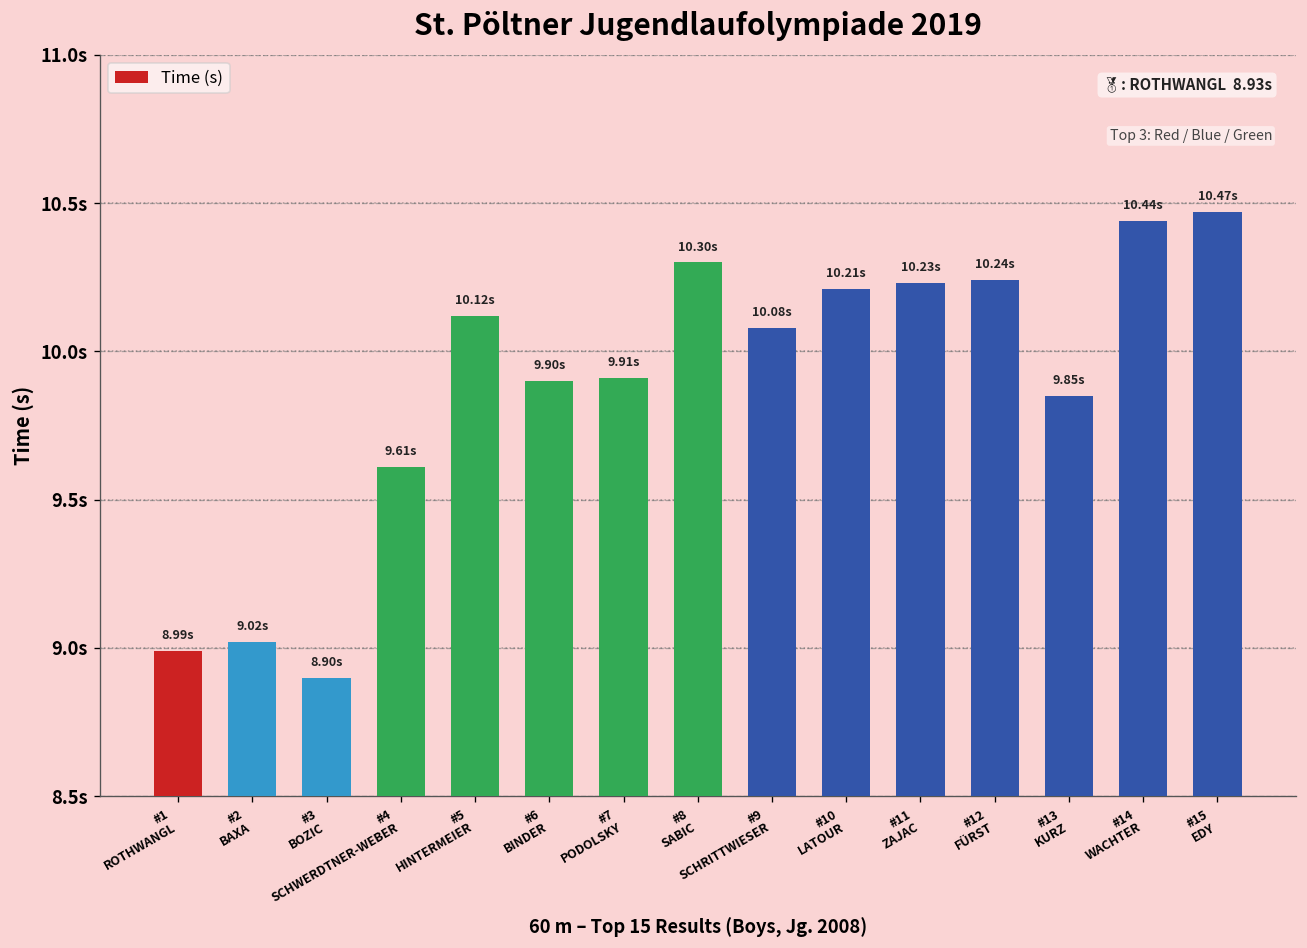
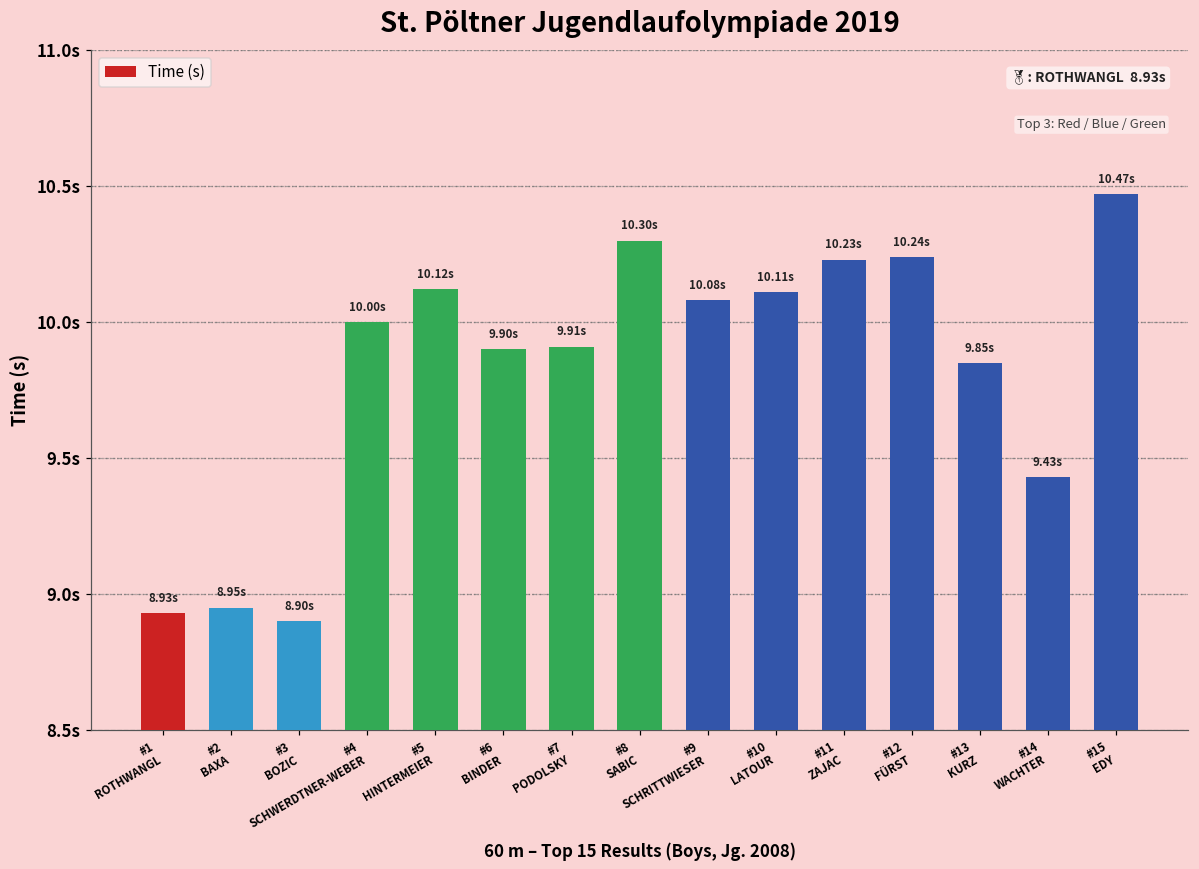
  {
-   "#1 ROTHWANGL": "8.99s",
-   "#2 BAXA": "9.02s",
+   "#1 ROTHWANGL": "8.93s",
+   "#2 BAXA": "8.95s",
    "#3 BOZIC": "8.90s",
-   "#4 SCHWERDTNER-WEBER": "9.61s",
+   "#4 SCHWERDTNER-WEBER": "10.00s",
    "#5 HINTERMEIER": "10.12s",
    "#6 BINDER": "9.90s",
    "#7 PODOLSKY": "9.91s",
    "#8 SABIC": "10.30s",
    "#9 SCHRITTWIESER": "10.08s",
-   "#10 LATOUR": "10.21s",
+   "#10 LATOUR": "10.11s",
    "#11 ZAJAC": "10.23s",
    "#12 FÜRST": "10.24s",
    "#13 KURZ": "9.85s",
-   "#14 WACHTER": "10.44s",
+   "#14 WACHTER": "9.43s",
    "#15 EDY": "10.47s"
  }
